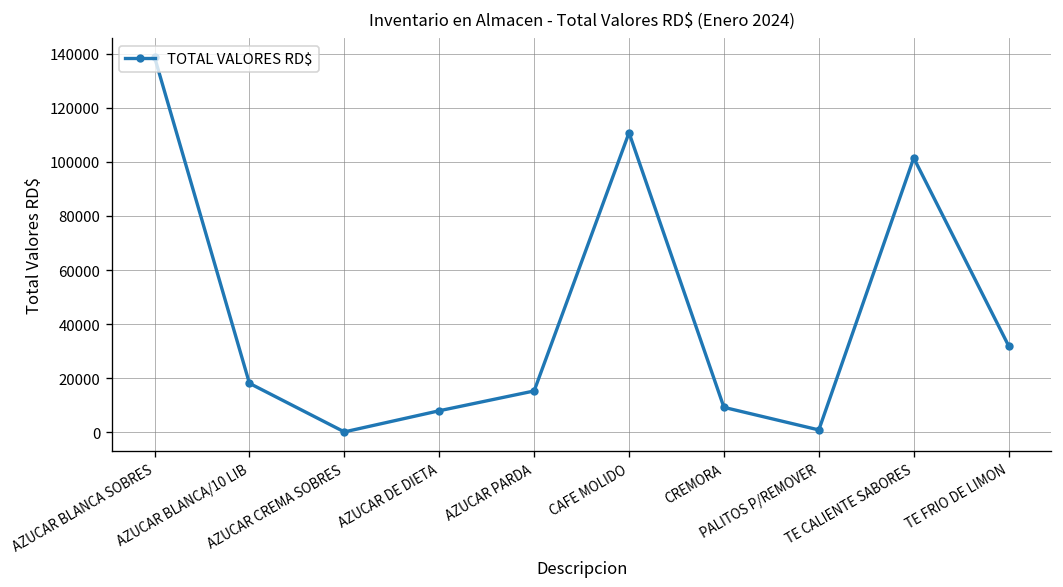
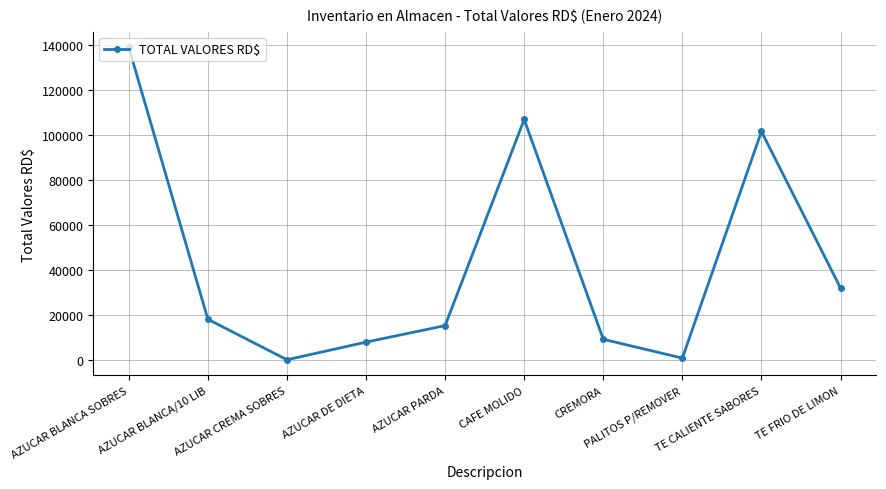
  {
    "AZUCAR BLANCA/10 LIB": 18000,
    "AZUCAR CREMA SOBRES": 0,
    "AZUCAR DE DIETA": 8000,
    "AZUCAR PARDA": 15000,
-   "CAFE MOLIDO": 111000,
+   "CAFE MOLIDO": 107000,
    "CREMORA": 9000,
    "PALITOS P/REMOVER": 1000,
    "TE CALIENTE SABORES": 101000,
    "TE FRIO DE LIMON": 32000
  }
